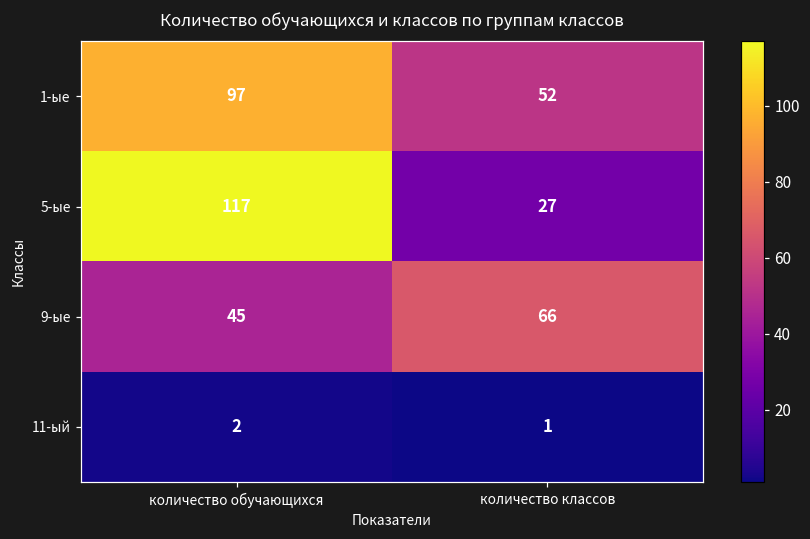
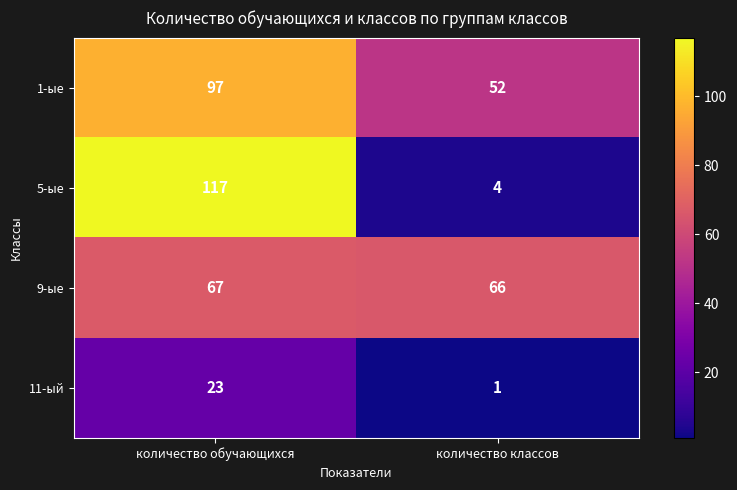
  {
    "1-ые": {
      "количество обучающихся": 97,
      "количество классов": 52
    },
    "5-ые": {
      "количество обучающихся": 117,
-     "количество классов": 27
+     "количество классов": 4
    },
    "9-ые": {
-     "количество обучающихся": 45,
+     "количество обучающихся": 67,
      "количество классов": 66
    },
    "11-ый": {
-     "количество обучающихся": 2,
+     "количество обучающихся": 23,
      "количество классов": 1
    }
  }
